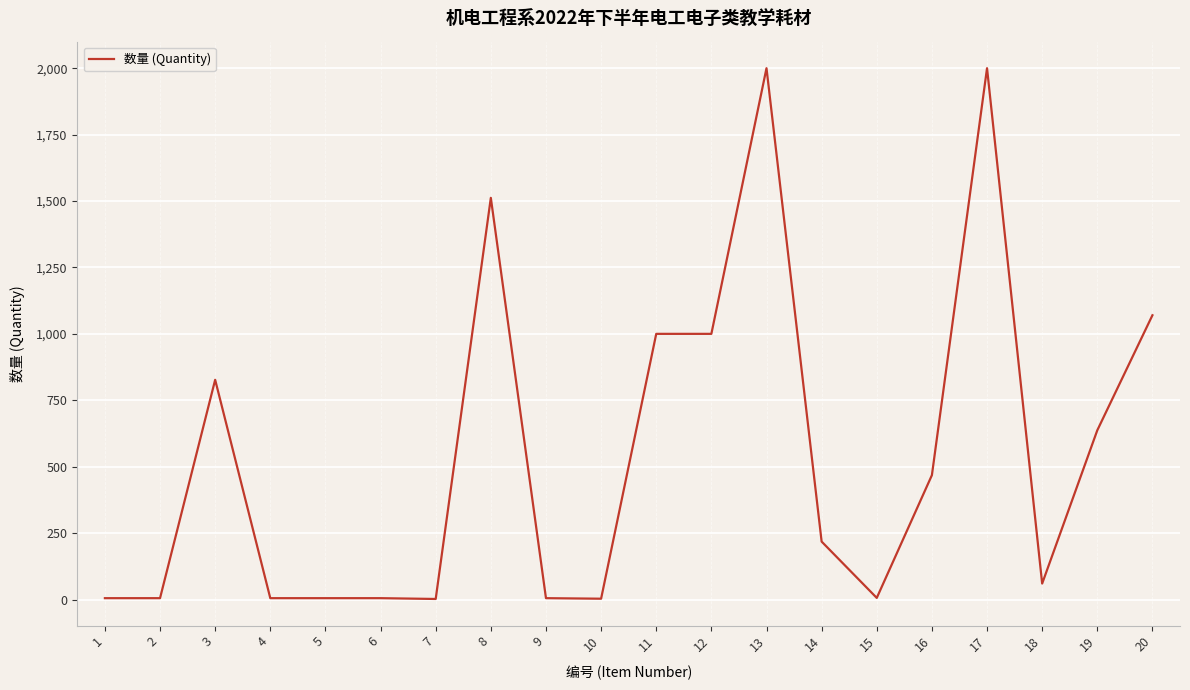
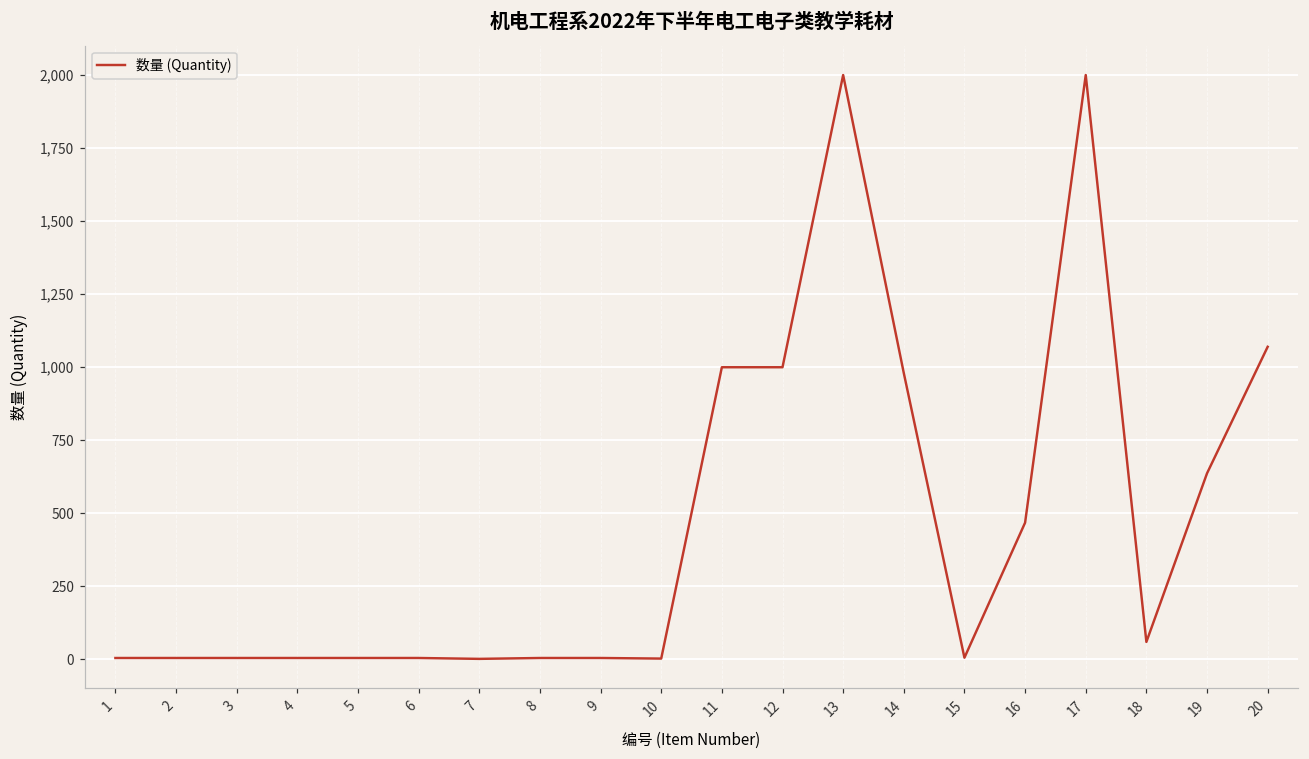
  {
    "1": "10",
    "2": "10",
-   "3": "830",
+   "3": "10",
    "4": "10",
    "5": "10",
    "6": "10",
    "7": "0",
-   "8": "1,510",
+   "8": "10",
    "9": "10",
    "10": "0",
    "11": "1,000",
    "12": "1,000",
    "13": "2,000",
-   "14": "220",
+   "14": "980",
    "15": "10",
    "16": "470",
    "17": "2,000",
    "18": "60",
    "19": "640",
    "20": "1,070"
  }
